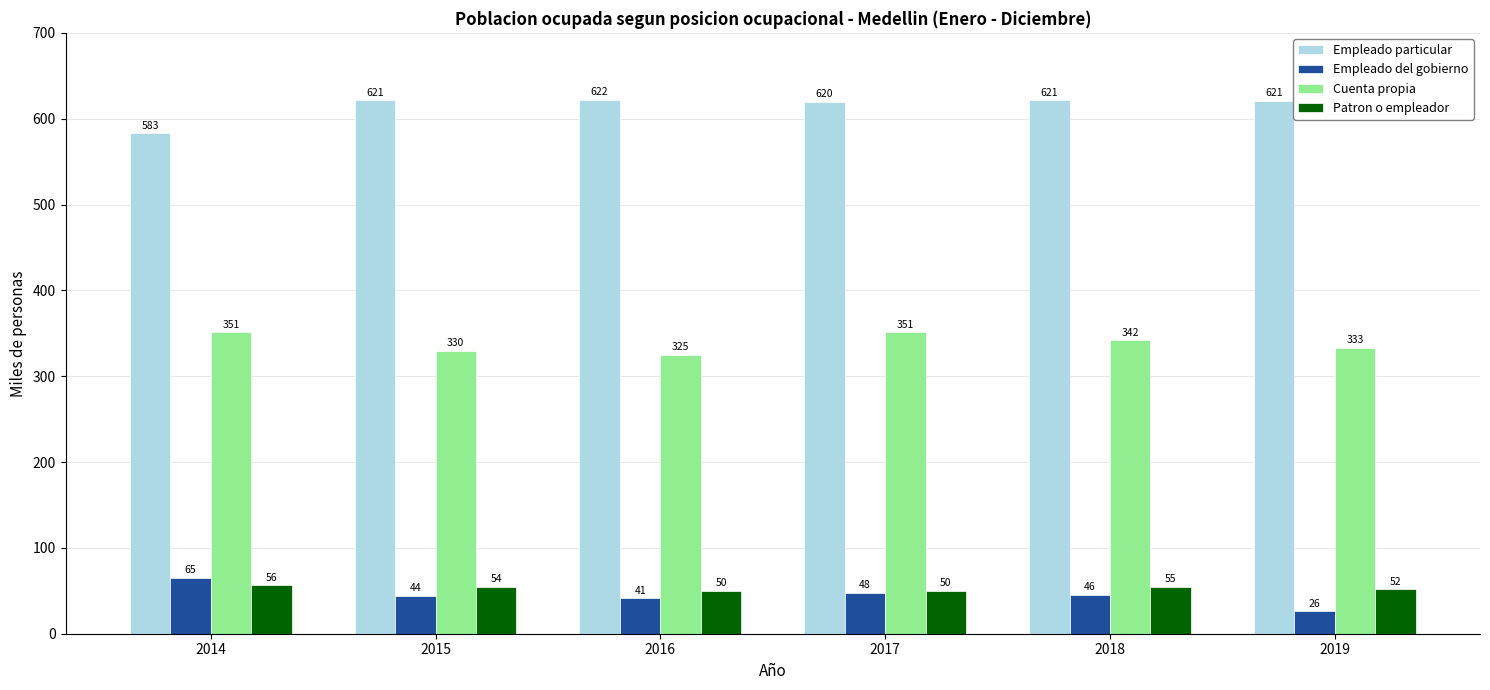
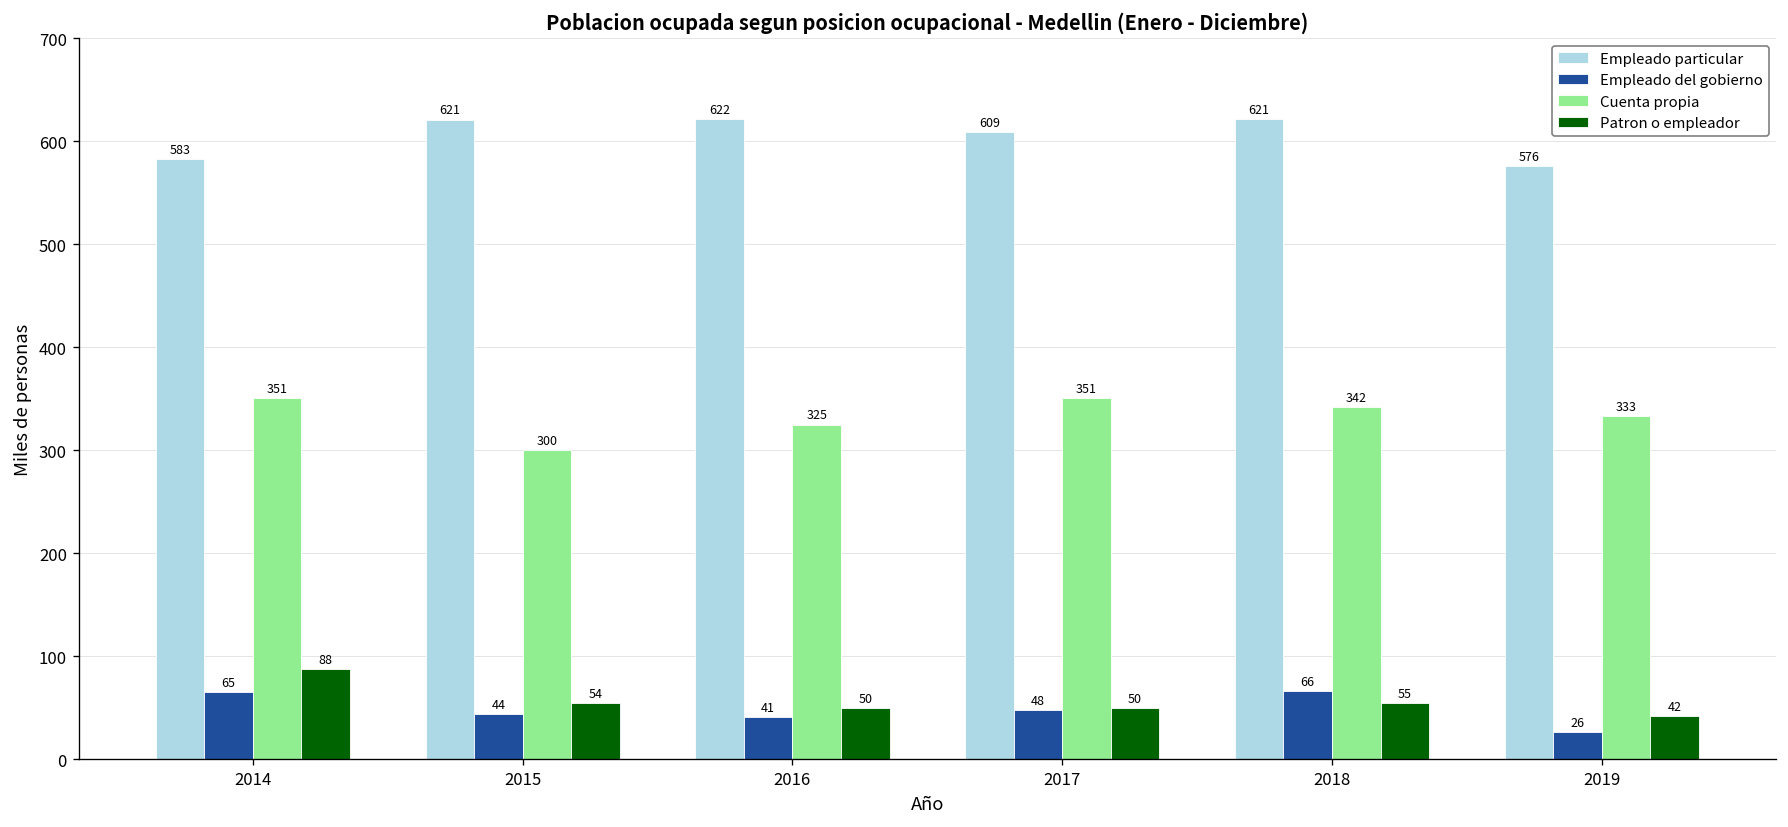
  {
    "Empleado particular": {
      "2014": 583,
      "2015": 621,
      "2016": 622,
-     "2017": 620,
+     "2017": 609,
      "2018": 621,
-     "2019": 621
+     "2019": 576
    },
    "Empleado del gobierno": {
      "2014": 65,
      "2015": 44,
      "2016": 41,
      "2017": 48,
-     "2018": 46,
+     "2018": 66,
      "2019": 26
    },
    "Cuenta propia": {
      "2014": 351,
-     "2015": 330,
+     "2015": 300,
      "2016": 325,
      "2017": 351,
      "2018": 342,
      "2019": 333
    },
    "Patron o empleador": {
-     "2014": 56,
+     "2014": 88,
      "2015": 54,
      "2016": 50,
      "2017": 50,
      "2018": 55,
-     "2019": 52
+     "2019": 42
    }
  }
